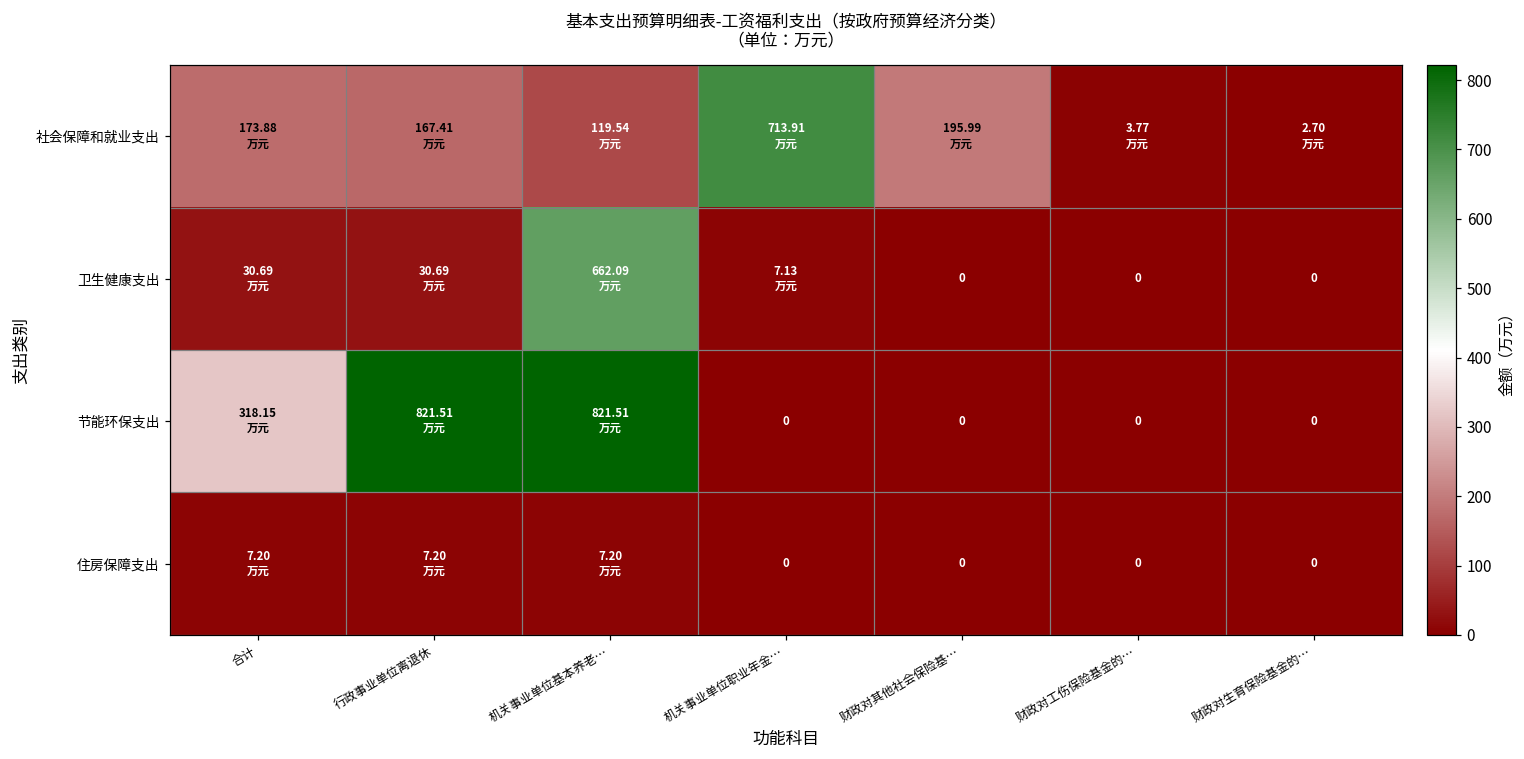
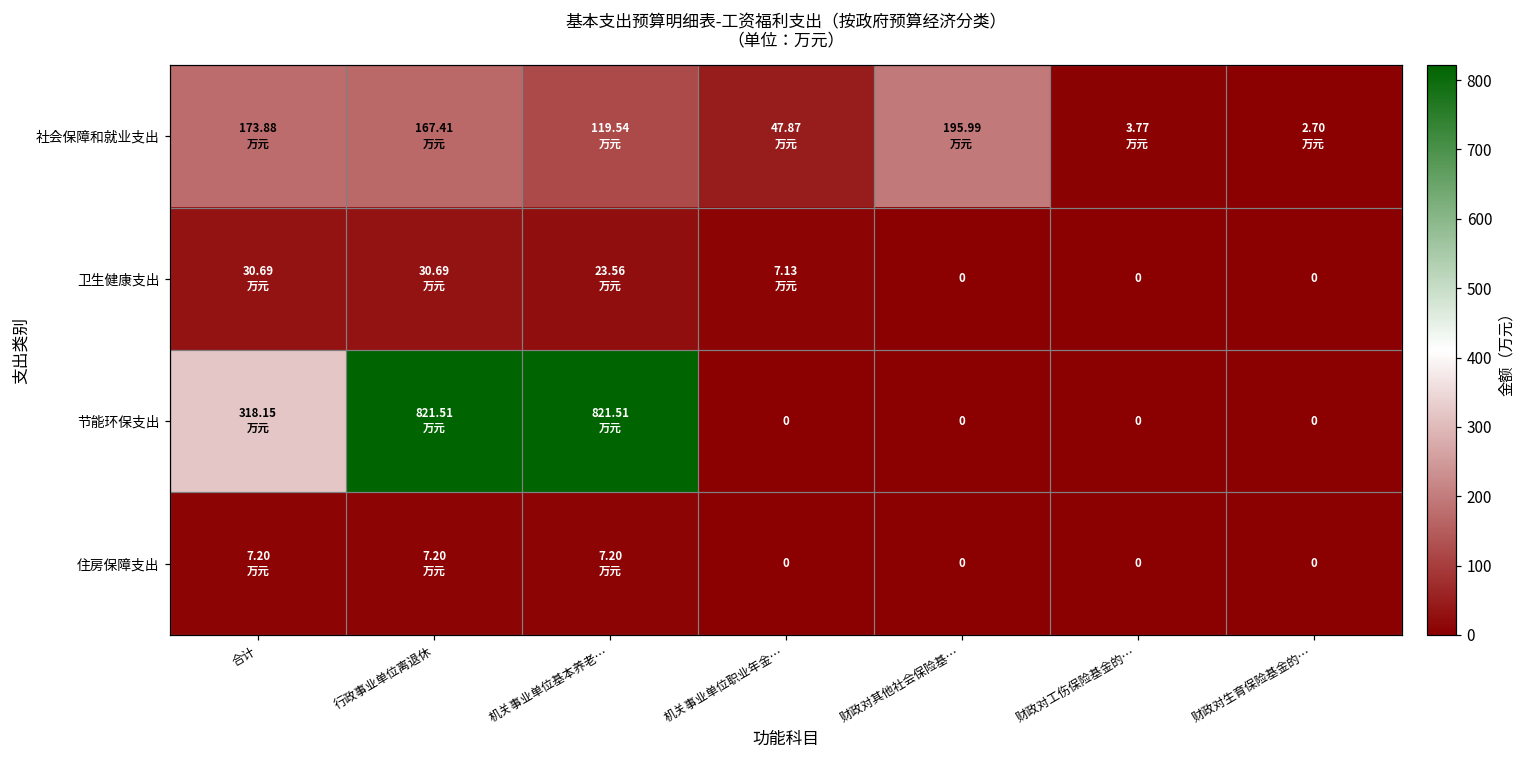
  {
    "社会保障和就业支出": {
      "合计": 173.88,
      "行政事业单位离退休": 167.41,
      "机关事业单位基本养老…": 119.54,
-     "机关事业单位职业年金…": 713.91,
+     "机关事业单位职业年金…": 47.87,
      "财政对其他社会保险基…": 195.99,
      "财政对工伤保险基金的…": 3.77,
      "财政对生育保险基金的…": 2.70
    },
    "卫生健康支出": {
      "合计": 30.69,
      "行政事业单位离退休": 30.69,
-     "机关事业单位基本养老…": 662.09,
+     "机关事业单位基本养老…": 23.56,
      "机关事业单位职业年金…": 7.13,
      "财政对其他社会保险基…": 0,
      "财政对工伤保险基金的…": 0,
      "财政对生育保险基金的…": 0
    },
    "节能环保支出": {
      "合计": 318.15,
      "行政事业单位离退休": 821.51,
      "机关事业单位基本养老…": 821.51,
      "机关事业单位职业年金…": 0,
      "财政对其他社会保险基…": 0,
      "财政对工伤保险基金的…": 0,
      "财政对生育保险基金的…": 0
    },
    "住房保障支出": {
      "合计": 7.20,
      "行政事业单位离退休": 7.20,
      "机关事业单位基本养老…": 7.20,
      "机关事业单位职业年金…": 0,
      "财政对其他社会保险基…": 0,
      "财政对工伤保险基金的…": 0,
      "财政对生育保险基金的…": 0
    }
  }
